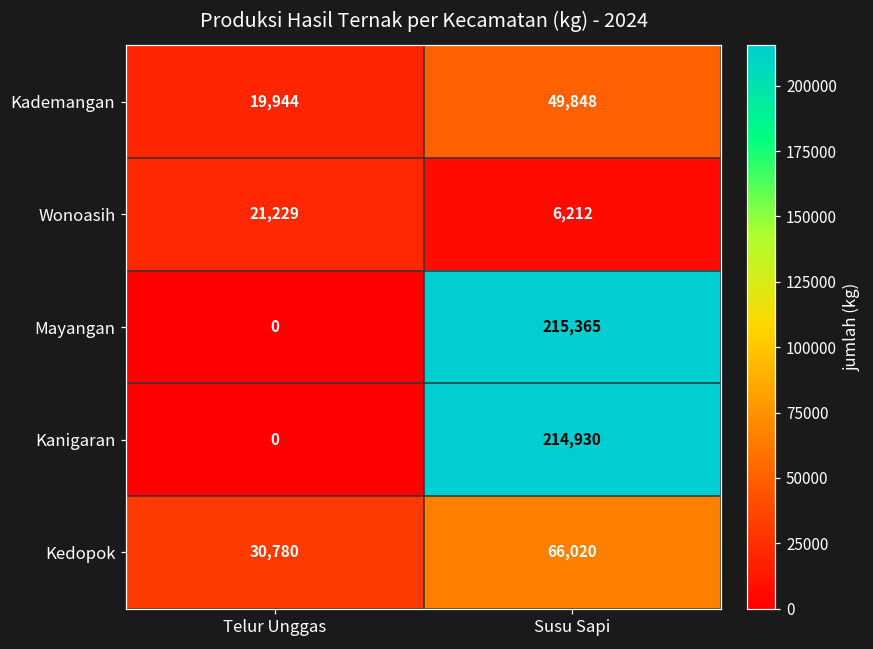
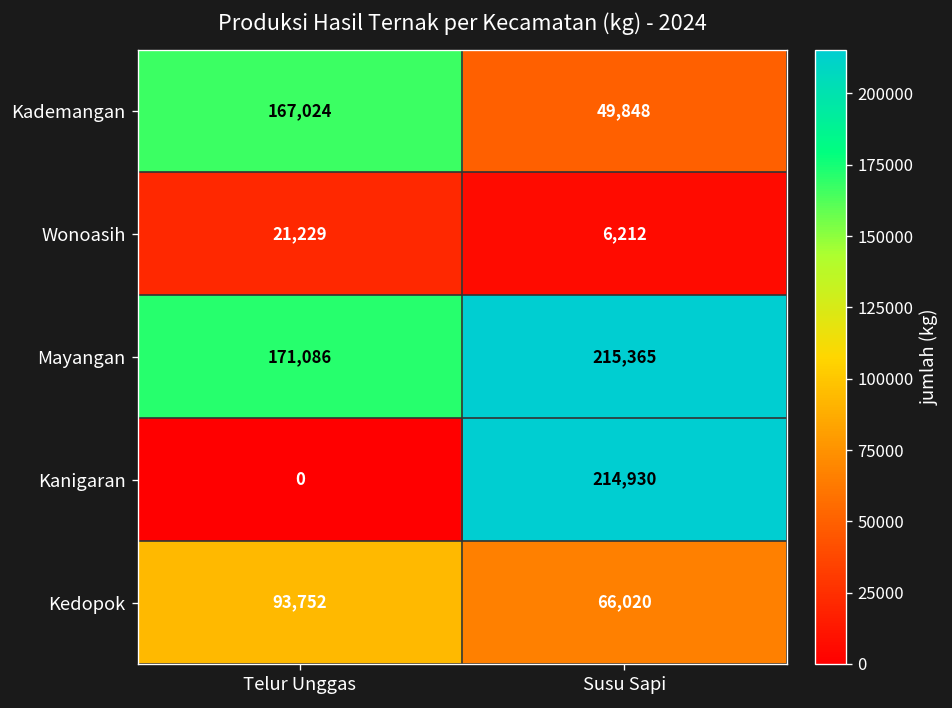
  {
    "Kademangan": {
-     "Telur Unggas": "19,944",
+     "Telur Unggas": "167,024",
      "Susu Sapi": "49,848"
    },
    "Wonoasih": {
      "Telur Unggas": "21,229",
      "Susu Sapi": "6,212"
    },
    "Mayangan": {
-     "Telur Unggas": "0",
+     "Telur Unggas": "171,086",
      "Susu Sapi": "215,365"
    },
    "Kanigaran": {
      "Telur Unggas": "0",
      "Susu Sapi": "214,930"
    },
    "Kedopok": {
-     "Telur Unggas": "30,780",
+     "Telur Unggas": "93,752",
      "Susu Sapi": "66,020"
    }
  }
